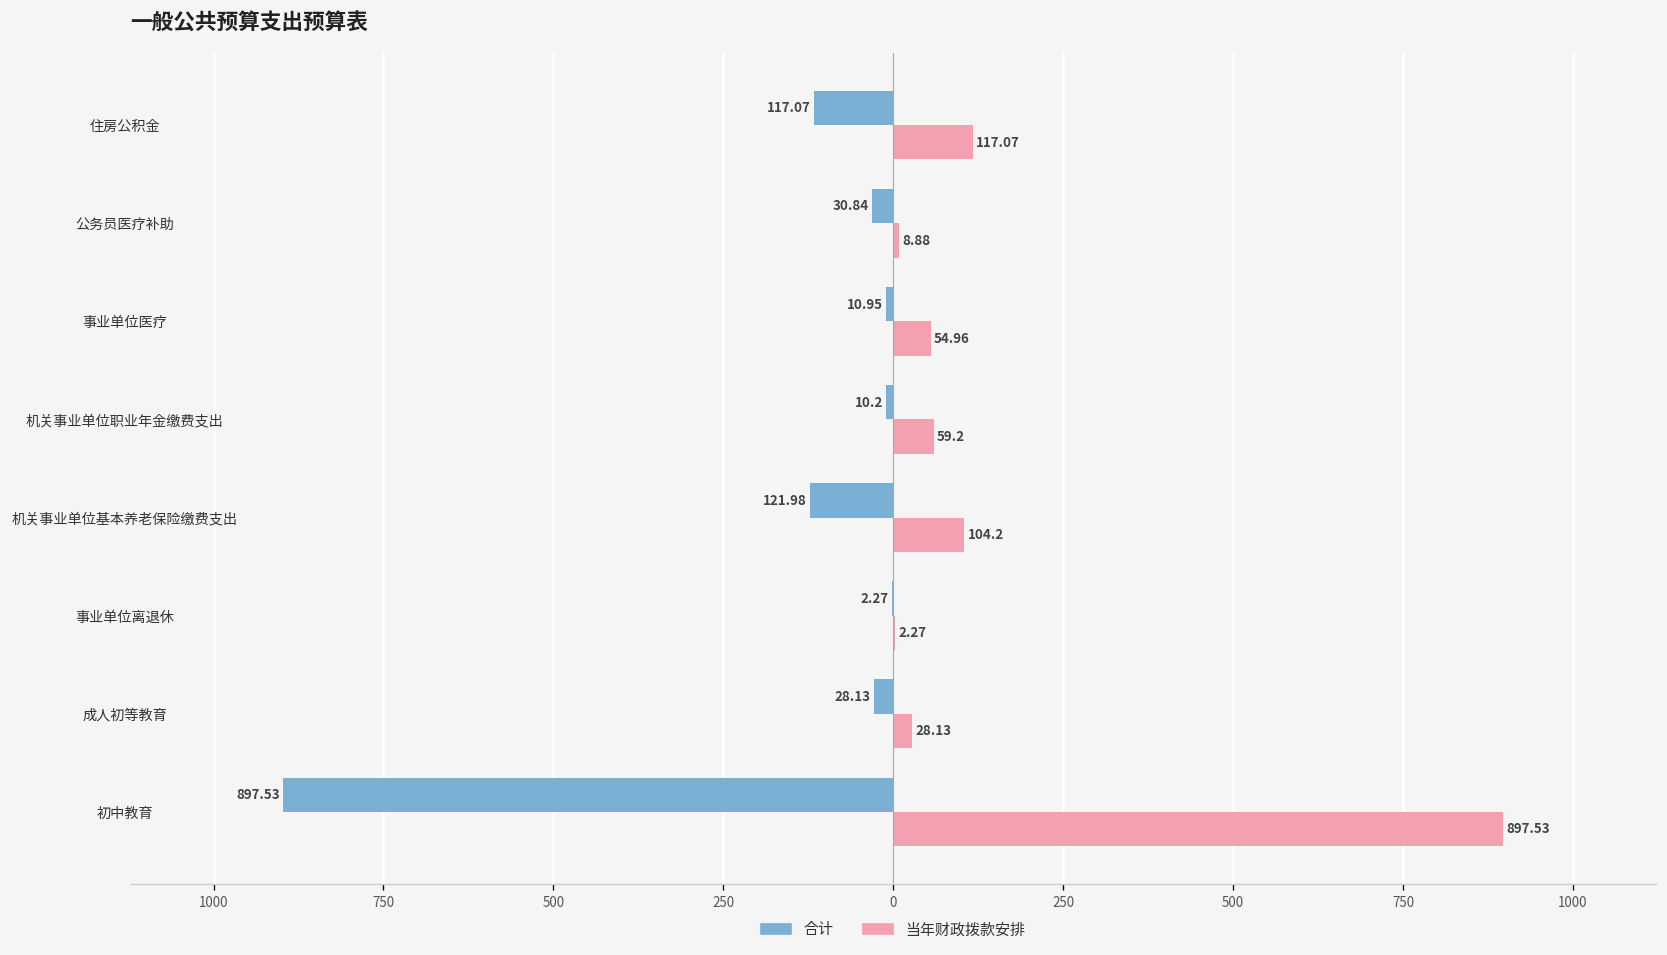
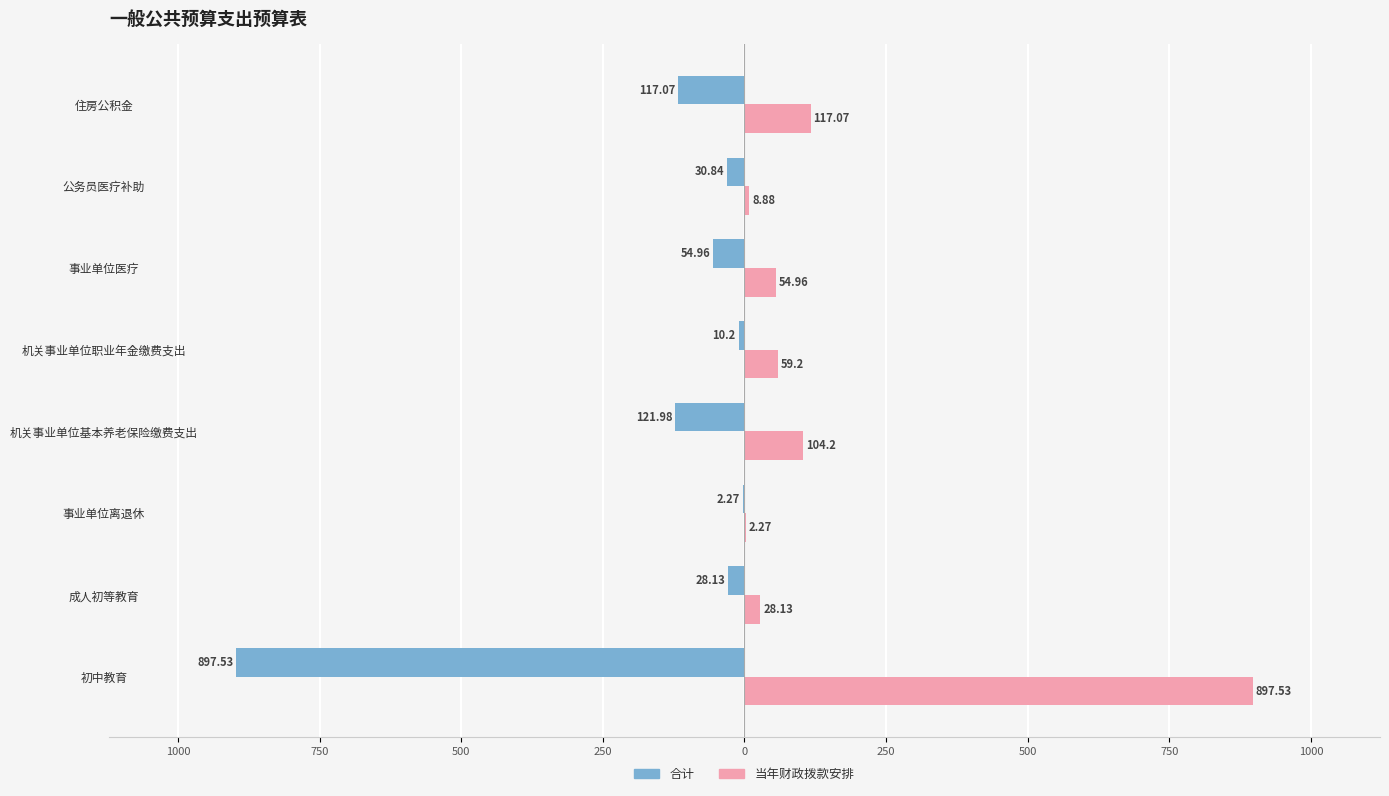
  {
    "合计": {
-     "事业单位医疗": 10.95
+     "事业单位医疗": 54.96
    },
    "当年财政拨款安排": {
      "住房公积金": 117.07,
      "公务员医疗补助": 8.88,
      "事业单位医疗": 54.96,
      "机关事业单位职业年金缴费支出": 59.2,
      "机关事业单位基本养老保险缴费支出": 104.2,
      "事业单位离退休": 2.27,
      "成人初等教育": 28.13,
      "初中教育": 897.53
    }
  }
